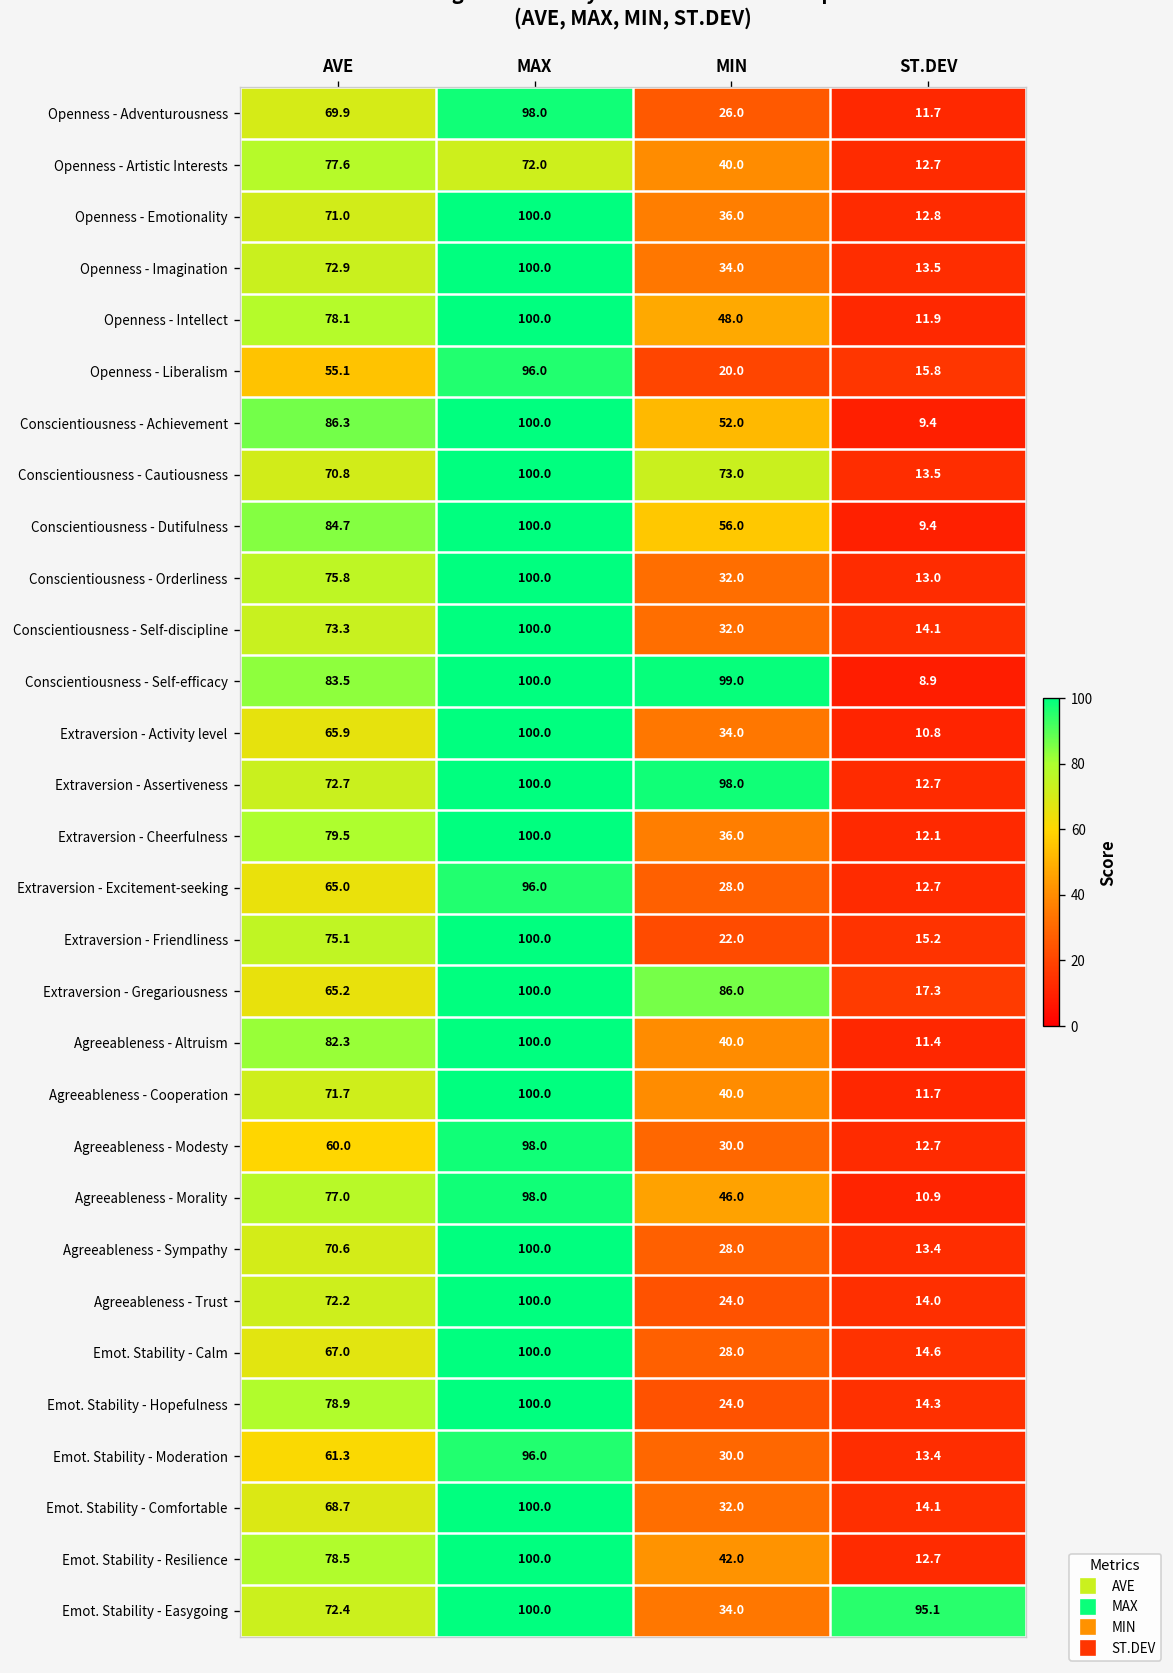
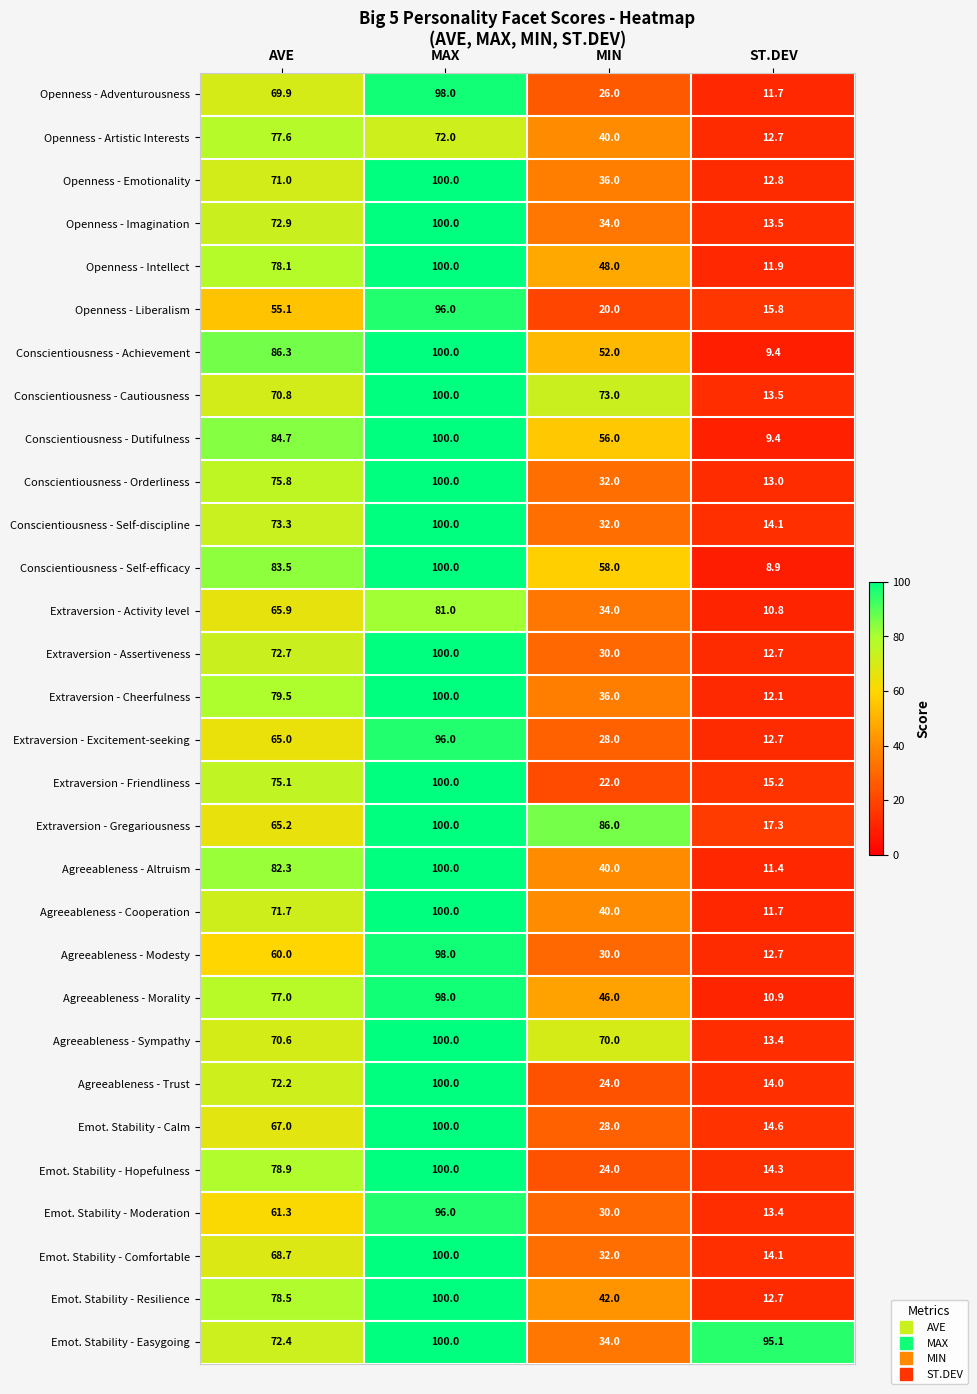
  {
    "Openness - Adventurousness": {
      "AVE": 69.9,
      "MAX": 98.0,
      "MIN": 26.0,
      "ST.DEV": 11.7
    },
    "Openness - Artistic Interests": {
      "AVE": 77.6,
      "MAX": 72.0,
      "MIN": 40.0,
      "ST.DEV": 12.7
    },
    "Openness - Emotionality": {
      "AVE": 71.0,
      "MAX": 100.0,
      "MIN": 36.0,
      "ST.DEV": 12.8
    },
    "Openness - Imagination": {
      "AVE": 72.9,
      "MAX": 100.0,
      "MIN": 34.0,
      "ST.DEV": 13.5
    },
    "Openness - Intellect": {
      "AVE": 78.1,
      "MAX": 100.0,
      "MIN": 48.0,
      "ST.DEV": 11.9
    },
    "Openness - Liberalism": {
      "AVE": 55.1,
      "MAX": 96.0,
      "MIN": 20.0,
      "ST.DEV": 15.8
    },
    "Conscientiousness - Achievement": {
      "AVE": 86.3,
      "MAX": 100.0,
      "MIN": 52.0,
      "ST.DEV": 9.4
    },
    "Conscientiousness - Cautiousness": {
      "AVE": 70.8,
      "MAX": 100.0,
      "MIN": 73.0,
      "ST.DEV": 13.5
    },
    "Conscientiousness - Dutifulness": {
      "AVE": 84.7,
      "MAX": 100.0,
      "MIN": 56.0,
      "ST.DEV": 9.4
    },
    "Conscientiousness - Orderliness": {
      "AVE": 75.8,
      "MAX": 100.0,
      "MIN": 32.0,
      "ST.DEV": 13.0
    },
    "Conscientiousness - Self-discipline": {
      "AVE": 73.3,
      "MAX": 100.0,
      "MIN": 32.0,
      "ST.DEV": 14.1
    },
    "Conscientiousness - Self-efficacy": {
      "AVE": 83.5,
      "MAX": 100.0,
-     "MIN": 99.0,
+     "MIN": 58.0,
      "ST.DEV": 8.9
    },
    "Extraversion - Activity level": {
      "AVE": 65.9,
-     "MAX": 100.0,
+     "MAX": 81.0,
      "MIN": 34.0,
      "ST.DEV": 10.8
    },
    "Extraversion - Assertiveness": {
      "AVE": 72.7,
      "MAX": 100.0,
-     "MIN": 98.0,
+     "MIN": 30.0,
      "ST.DEV": 12.7
    },
    "Extraversion - Cheerfulness": {
      "AVE": 79.5,
      "MAX": 100.0,
      "MIN": 36.0,
      "ST.DEV": 12.1
    },
    "Extraversion - Excitement-seeking": {
      "AVE": 65.0,
      "MAX": 96.0,
      "MIN": 28.0,
      "ST.DEV": 12.7
    },
    "Extraversion - Friendliness": {
      "AVE": 75.1,
      "MAX": 100.0,
      "MIN": 22.0,
      "ST.DEV": 15.2
    },
    "Extraversion - Gregariousness": {
      "AVE": 65.2,
      "MAX": 100.0,
      "MIN": 86.0,
      "ST.DEV": 17.3
    },
    "Agreeableness - Altruism": {
      "AVE": 82.3,
      "MAX": 100.0,
      "MIN": 40.0,
      "ST.DEV": 11.4
    },
    "Agreeableness - Cooperation": {
      "AVE": 71.7,
      "MAX": 100.0,
      "MIN": 40.0,
      "ST.DEV": 11.7
    },
    "Agreeableness - Modesty": {
      "AVE": 60.0,
      "MAX": 98.0,
      "MIN": 30.0,
      "ST.DEV": 12.7
    },
    "Agreeableness - Morality": {
      "AVE": 77.0,
      "MAX": 98.0,
      "MIN": 46.0,
      "ST.DEV": 10.9
    },
    "Agreeableness - Sympathy": {
      "AVE": 70.6,
      "MAX": 100.0,
-     "MIN": 28.0,
+     "MIN": 70.0,
      "ST.DEV": 13.4
    },
    "Agreeableness - Trust": {
      "AVE": 72.2,
      "MAX": 100.0,
      "MIN": 24.0,
      "ST.DEV": 14.0
    },
    "Emot. Stability - Calm": {
      "AVE": 67.0,
      "MAX": 100.0,
      "MIN": 28.0,
      "ST.DEV": 14.6
    },
    "Emot. Stability - Hopefulness": {
      "AVE": 78.9,
      "MAX": 100.0,
      "MIN": 24.0,
      "ST.DEV": 14.3
    },
    "Emot. Stability - Moderation": {
      "AVE": 61.3,
      "MAX": 96.0,
      "MIN": 30.0,
      "ST.DEV": 13.4
    },
    "Emot. Stability - Comfortable": {
      "AVE": 68.7,
      "MAX": 100.0,
      "MIN": 32.0,
      "ST.DEV": 14.1
    },
    "Emot. Stability - Resilience": {
      "AVE": 78.5,
      "MAX": 100.0,
      "MIN": 42.0,
      "ST.DEV": 12.7
    },
    "Emot. Stability - Easygoing": {
      "AVE": 72.4,
      "MAX": 100.0,
      "MIN": 34.0,
      "ST.DEV": 95.1
    }
  }
